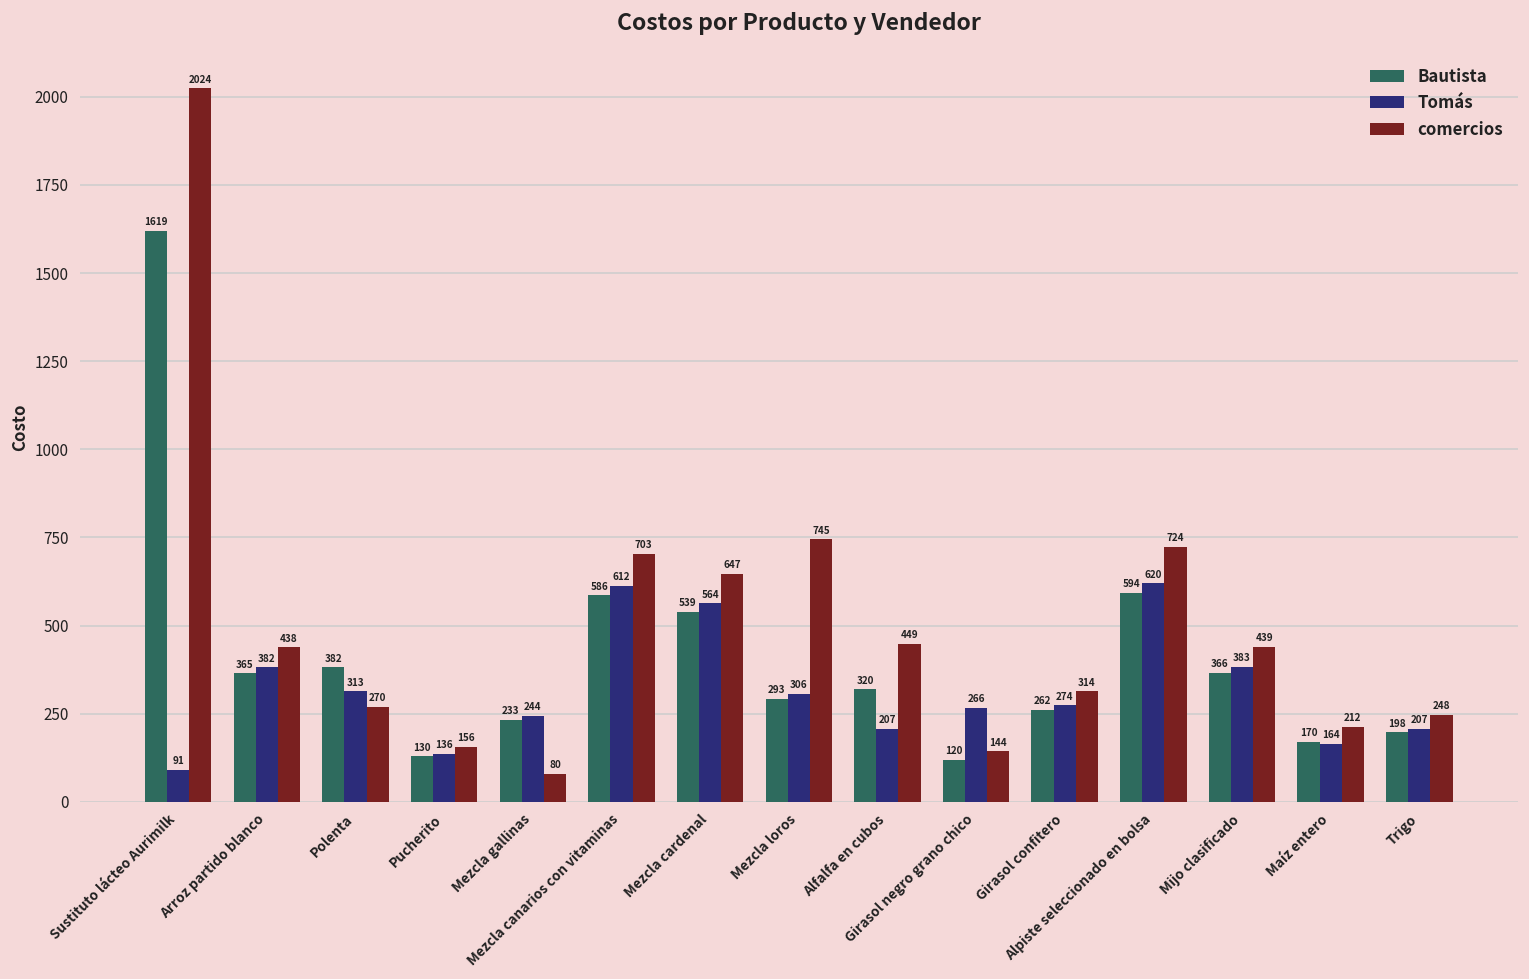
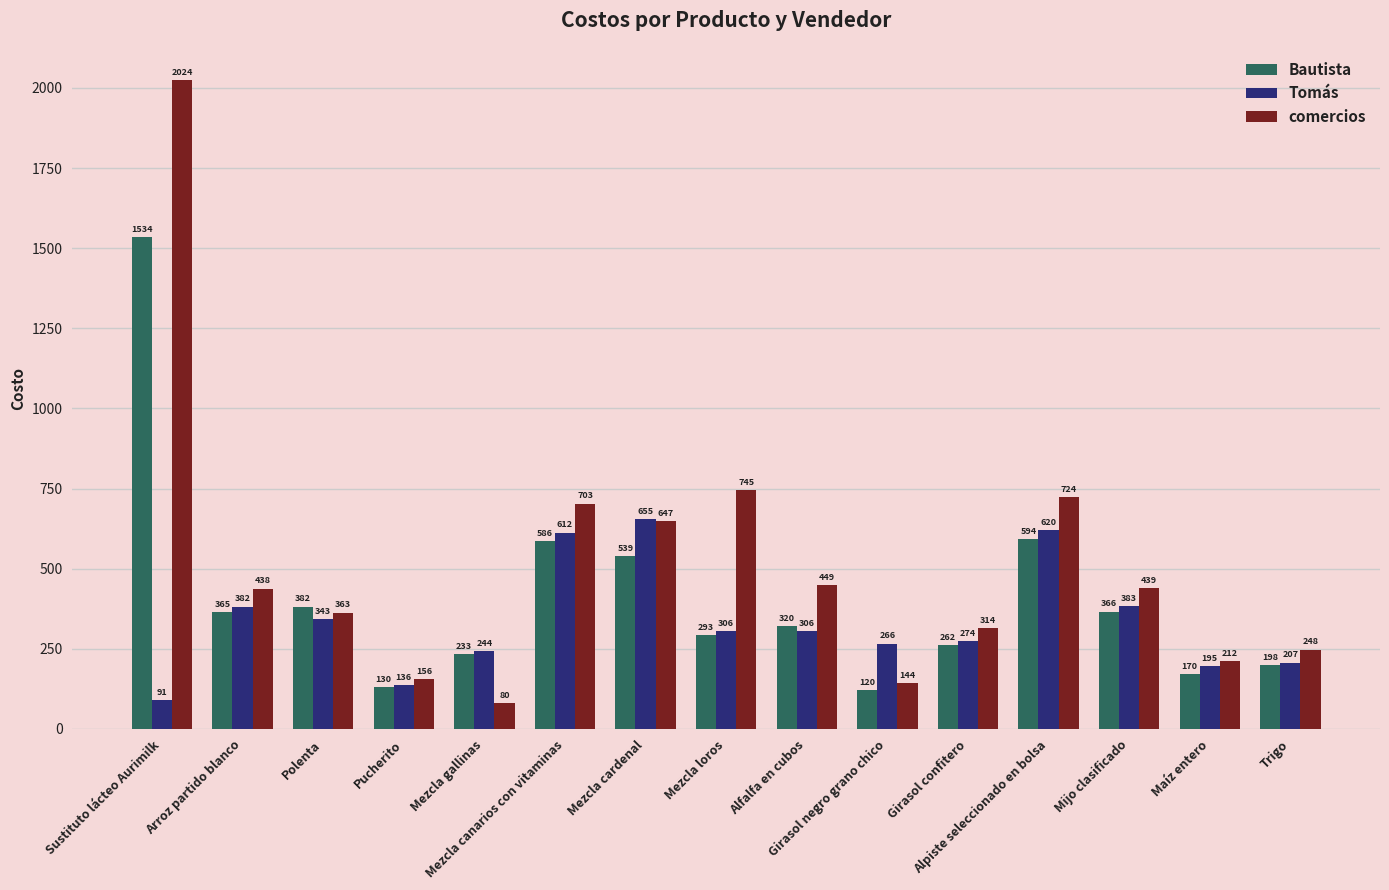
  {
    "Bautista": {
-     "Sustituto lácteo Aurimilk": 1619,
+     "Sustituto lácteo Aurimilk": 1534,
      "Arroz partido blanco": 365,
      "Polenta": 382,
      "Pucherito": 130,
      "Mezcla gallinas": 233,
      "Mezcla canarios con vitaminas": 586,
      "Mezcla cardenal": 539,
      "Mezcla loros": 293,
      "Alfalfa en cubos": 320,
      "Girasol negro grano chico": 120,
      "Girasol confitero": 262,
      "Alpiste seleccionado en bolsa": 594,
      "Mijo clasificado": 366,
      "Maíz entero": 170,
      "Trigo": 198
    },
    "Tomás": {
      "Sustituto lácteo Aurimilk": 91,
      "Arroz partido blanco": 382,
-     "Polenta": 313,
+     "Polenta": 343,
      "Pucherito": 136,
      "Mezcla gallinas": 244,
      "Mezcla canarios con vitaminas": 612,
-     "Mezcla cardenal": 564,
+     "Mezcla cardenal": 655,
      "Mezcla loros": 306,
-     "Alfalfa en cubos": 207,
+     "Alfalfa en cubos": 306,
      "Girasol negro grano chico": 266,
      "Girasol confitero": 274,
      "Alpiste seleccionado en bolsa": 620,
      "Mijo clasificado": 383,
-     "Maíz entero": 164,
+     "Maíz entero": 195,
      "Trigo": 207
    },
    "comercios": {
      "Sustituto lácteo Aurimilk": 2024,
      "Arroz partido blanco": 438,
-     "Polenta": 270,
+     "Polenta": 363,
      "Pucherito": 156,
      "Mezcla gallinas": 80,
      "Mezcla canarios con vitaminas": 703,
      "Mezcla cardenal": 647,
      "Mezcla loros": 745,
      "Alfalfa en cubos": 449,
      "Girasol negro grano chico": 144,
      "Girasol confitero": 314,
      "Alpiste seleccionado en bolsa": 724,
      "Mijo clasificado": 439,
      "Maíz entero": 212,
      "Trigo": 248
    }
  }
